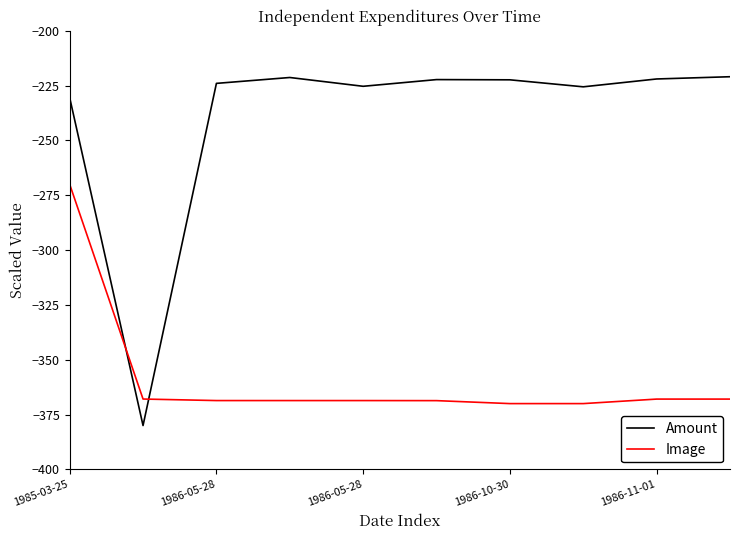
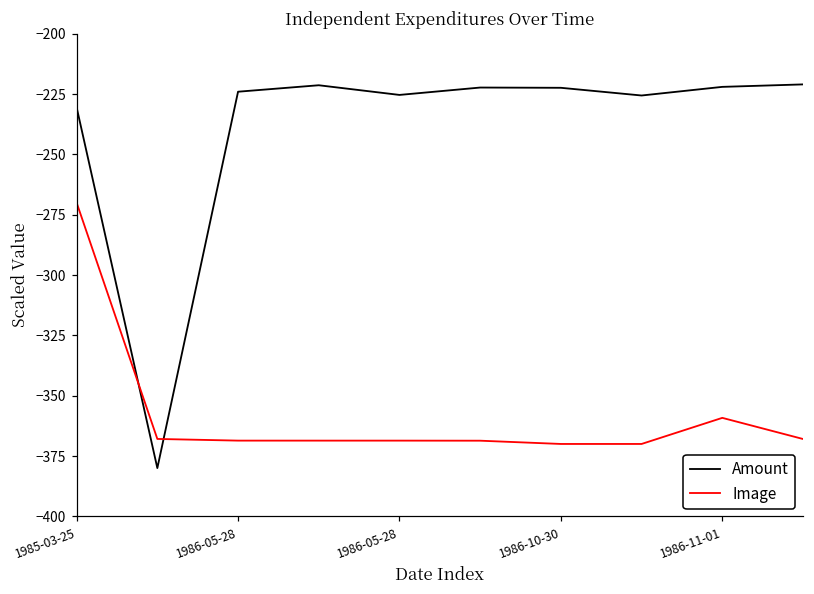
  {
    "Amount": {
      "1985-03-25": -230,
      "1986-11-01": -222
    },
    "Image": {
      "1985-03-25": -270,
-     "1986-11-01": -368
+     "1986-11-01": -359
    }
  }
